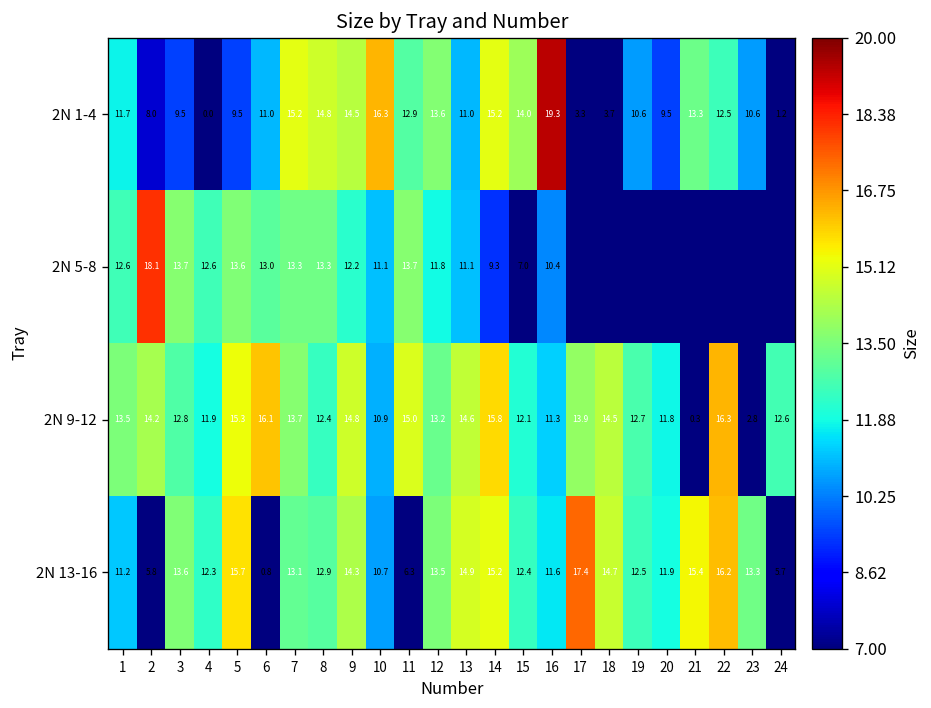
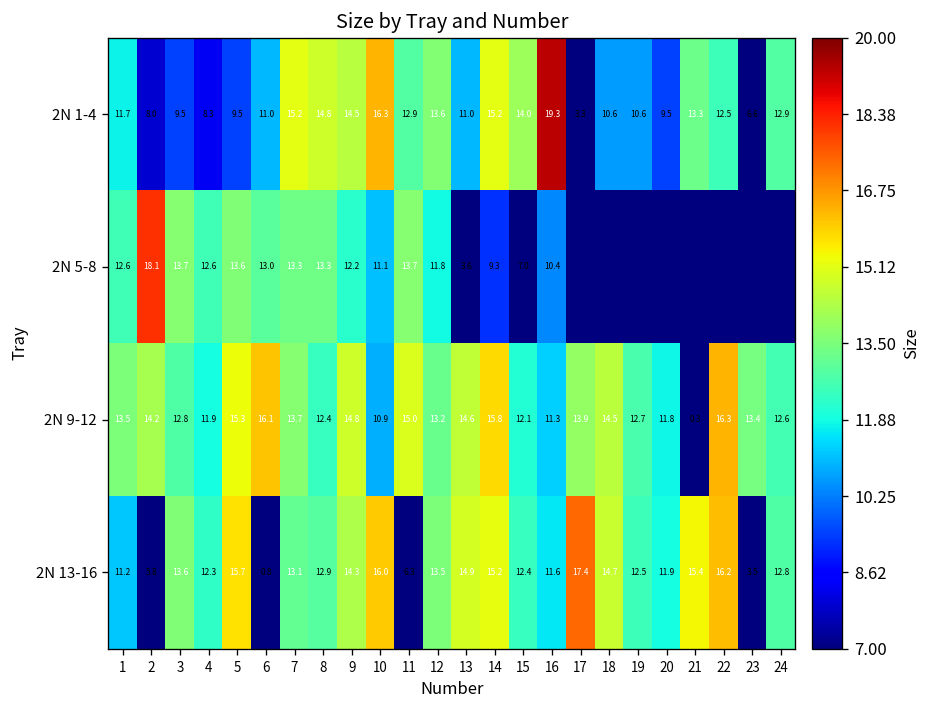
  {
    "2N 1-4": {
      "1": 11.7,
      "2": 8.0,
      "3": 9.5,
-     "4": 0.0,
+     "4": 8.3,
      "5": 9.5,
      "6": 11.0,
      "7": 15.2,
      "8": 14.8,
      "9": 14.5,
      "10": 16.3,
      "11": 12.9,
      "12": 13.6,
      "13": 11.0,
      "14": 15.2,
      "15": 14.0,
      "16": 19.3,
      "17": 3.3,
-     "18": 3.7,
+     "18": 10.6,
      "19": 10.6,
      "20": 9.5,
      "21": 13.3,
      "22": 12.5,
-     "23": 10.6,
-     "24": 1.2
+     "23": 6.6,
+     "24": 12.9
    },
    "2N 5-8": {
      "1": 12.6,
      "2": 18.1,
      "3": 13.7,
      "4": 12.6,
      "5": 13.6,
      "6": 13.0,
      "7": 13.3,
      "8": 13.3,
      "9": 12.2,
      "10": 11.1,
      "11": 13.7,
      "12": 11.8,
-     "13": 11.1,
+     "13": 3.6,
      "14": 9.3,
      "15": 7.0,
      "16": 10.4
    },
    "2N 9-12": {
      "1": 13.5,
      "2": 14.2,
      "3": 12.8,
      "4": 11.9,
      "5": 15.3,
      "6": 16.1,
      "7": 13.7,
      "8": 12.4,
      "9": 14.8,
      "10": 10.9,
      "11": 15.0,
      "12": 13.2,
      "13": 14.6,
      "14": 15.8,
      "15": 12.1,
      "16": 11.3,
      "17": 13.9,
      "18": 14.5,
      "19": 12.7,
      "20": 11.8,
      "21": 0.3,
      "22": 16.3,
-     "23": 2.8,
+     "23": 13.4,
      "24": 12.6
    },
    "2N 13-16": {
      "1": 11.2,
      "2": 5.8,
      "3": 13.6,
      "4": 12.3,
      "5": 15.7,
      "6": 0.8,
      "7": 13.1,
      "8": 12.9,
      "9": 14.3,
-     "10": 10.7,
+     "10": 16.0,
      "11": 6.3,
      "12": 13.5,
      "13": 14.9,
      "14": 15.2,
      "15": 12.4,
      "16": 11.6,
      "17": 17.4,
      "18": 14.7,
      "19": 12.5,
      "20": 11.9,
      "21": 15.4,
      "22": 16.2,
-     "23": 13.3,
-     "24": 5.7
+     "23": 3.5,
+     "24": 12.8
    }
  }
